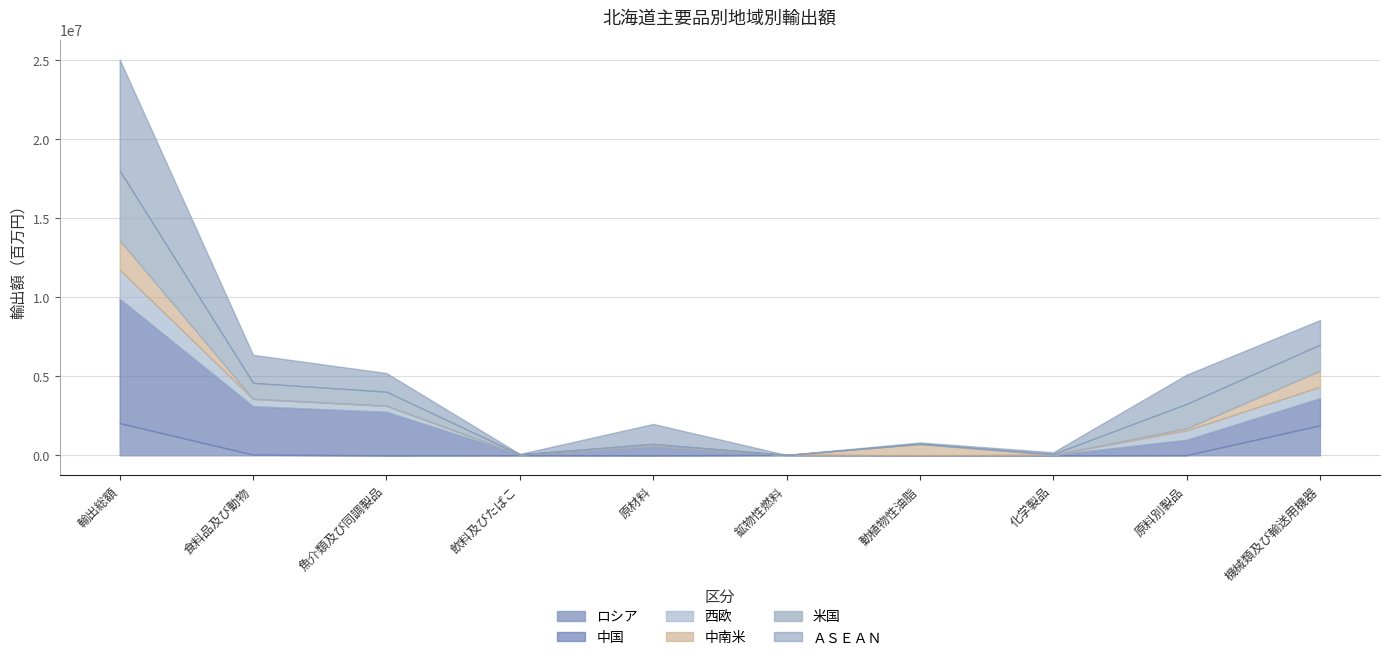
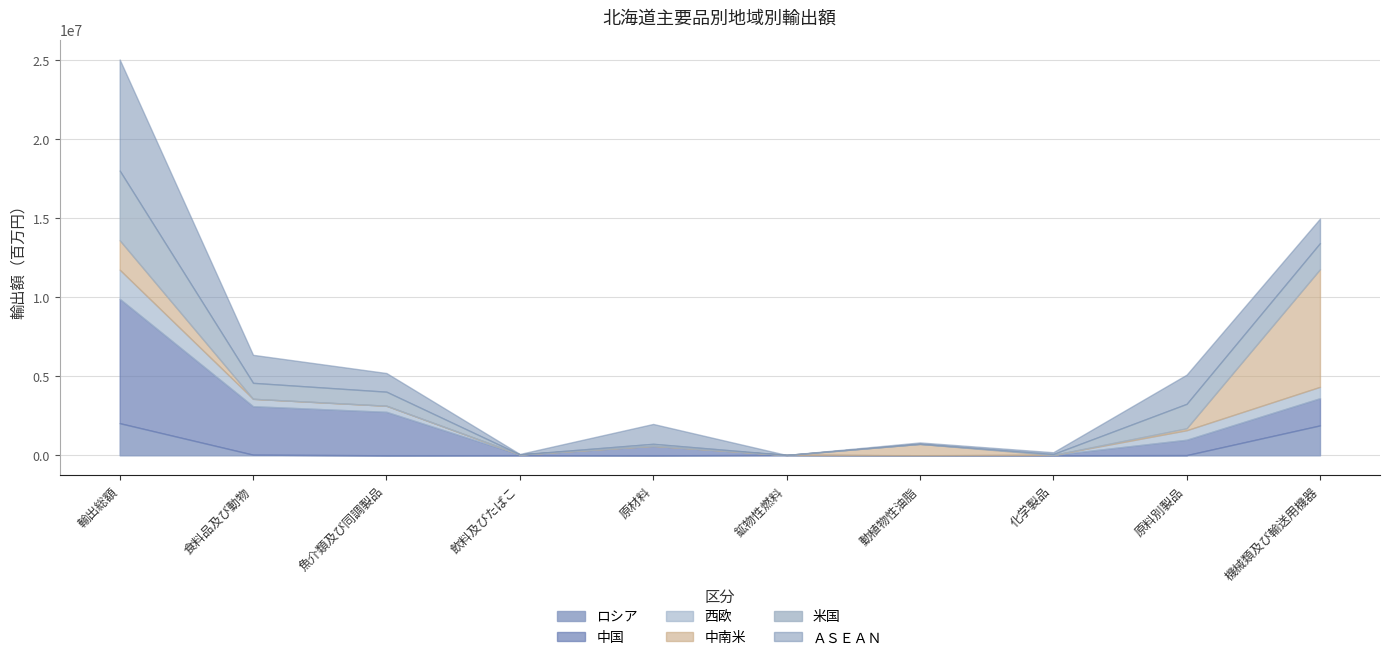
  {
    "中南米": {
      "輸出総額": 1900000,
-     "機械類及び輸送用機器": 1000000
+     "機械類及び輸送用機器": 7400000
    }
  }
